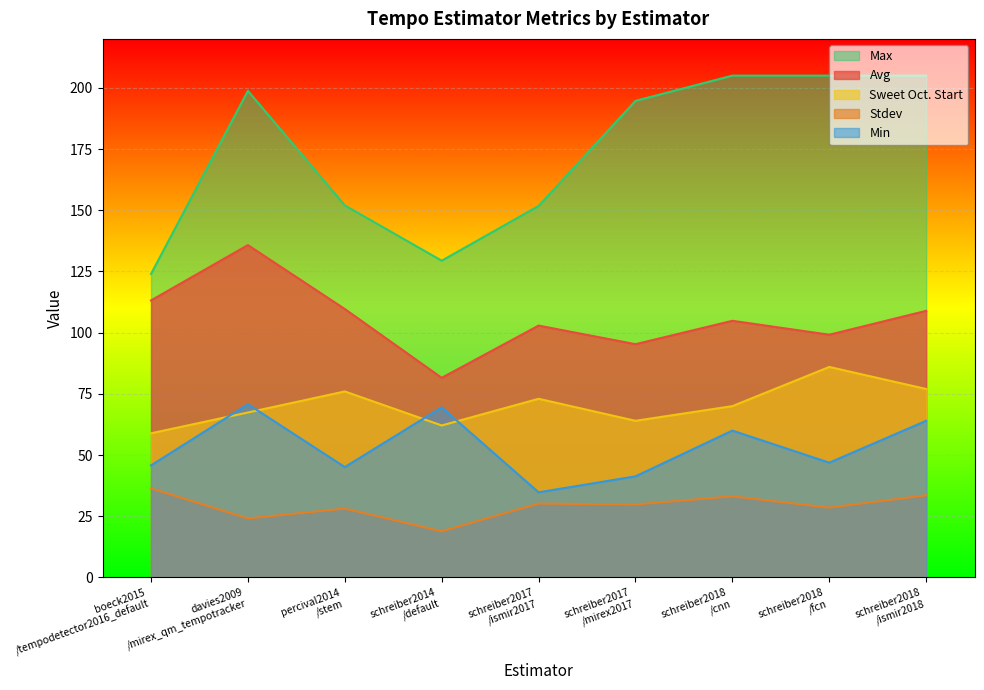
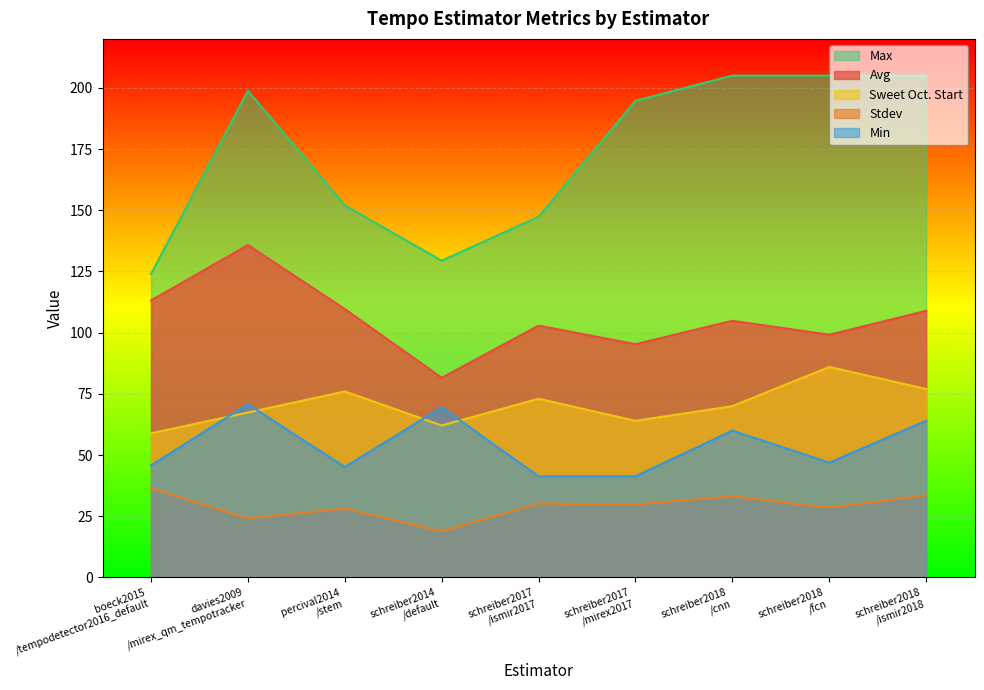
  {
    "Max": {
      "boeck2015 /tempodetector2016_default": 124,
      "davies2009 /mirex_qm_tempotracker": 199,
      "percival2014 /stem": 152,
      "schreiber2014 /default": 129,
-     "schreiber2017 /ismir2017": 152,
+     "schreiber2017 /ismir2017": 147,
      "schreiber2017 /mirex2017": 195,
      "schreiber2018 /cnn": 205,
      "schreiber2018 /fcn": 205
    },
    "Sweet Oct. Start": {
      "boeck2015 /tempodetector2016_default": 59,
      "davies2009 /mirex_qm_tempotracker": 67,
      "percival2014 /stem": 76,
      "schreiber2014 /default": 62,
      "schreiber2017 /ismir2017": 73,
      "schreiber2017 /mirex2017": 64,
      "schreiber2018 /cnn": 70,
      "schreiber2018 /fcn": 86,
      "schreiber2018 /ismir2018": 77
    },
    "Min": {
      "boeck2015 /tempodetector2016_default": 46,
      "davies2009 /mirex_qm_tempotracker": 71,
      "percival2014 /stem": 45,
      "schreiber2014 /default": 70,
-     "schreiber2017 /ismir2017": 35,
+     "schreiber2017 /ismir2017": 41,
      "schreiber2017 /mirex2017": 41,
      "schreiber2018 /cnn": 60,
      "schreiber2018 /fcn": 47,
      "schreiber2018 /ismir2018": 64
    }
  }
